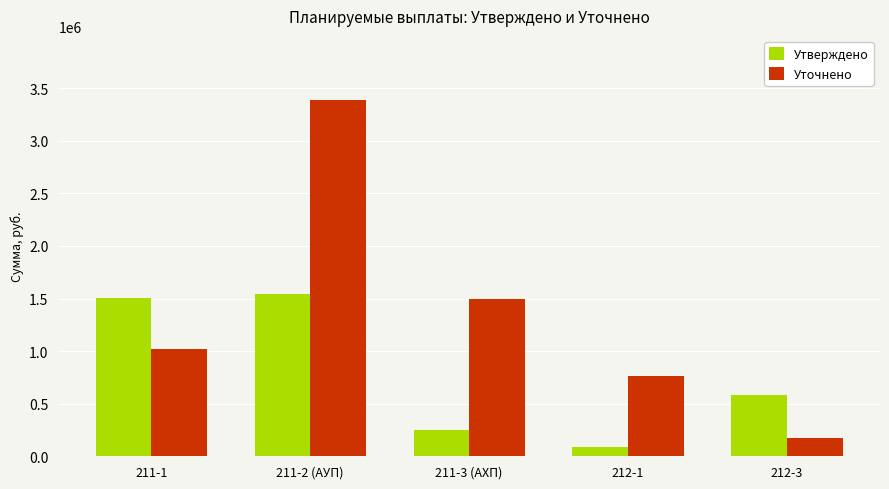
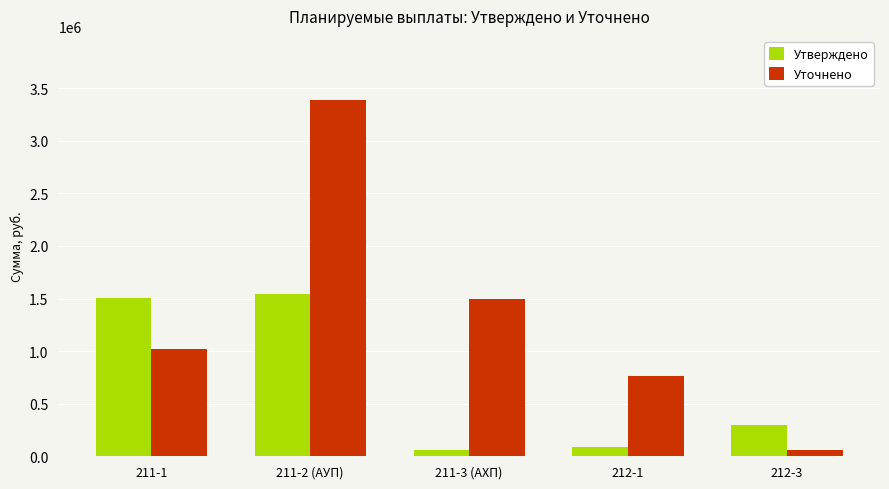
  {
    "Утверждено": {
      "211-1": 1510000,
      "211-2 (АУП)": 1540000,
-     "211-3 (АХП)": 250000,
+     "211-3 (АХП)": 60000,
      "212-1": 90000,
-     "212-3": 590000
+     "212-3": 300000
    },
    "Уточнено": {
      "211-1": 1020000,
      "211-2 (АУП)": 3390000,
      "211-3 (АХП)": 1500000,
      "212-1": 760000,
-     "212-3": 170000
+     "212-3": 60000
    }
  }
